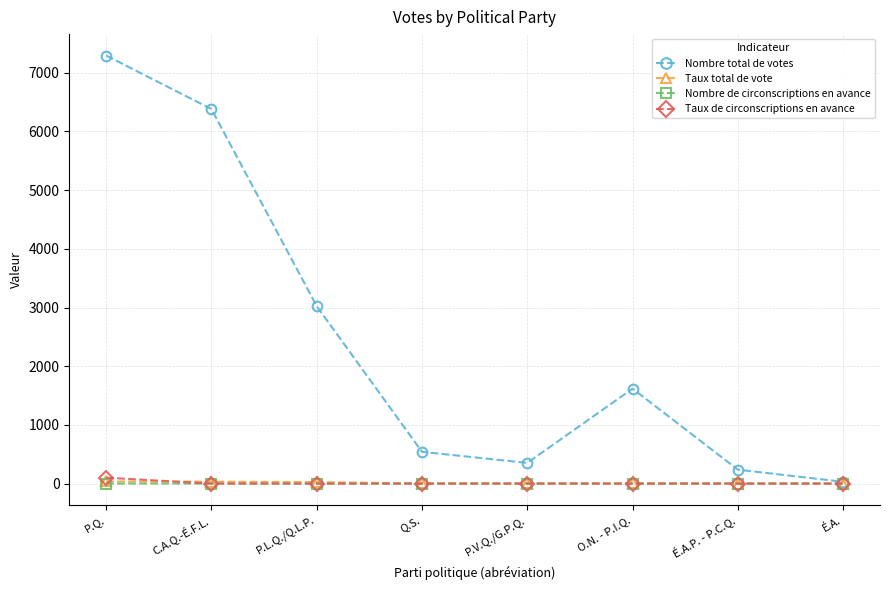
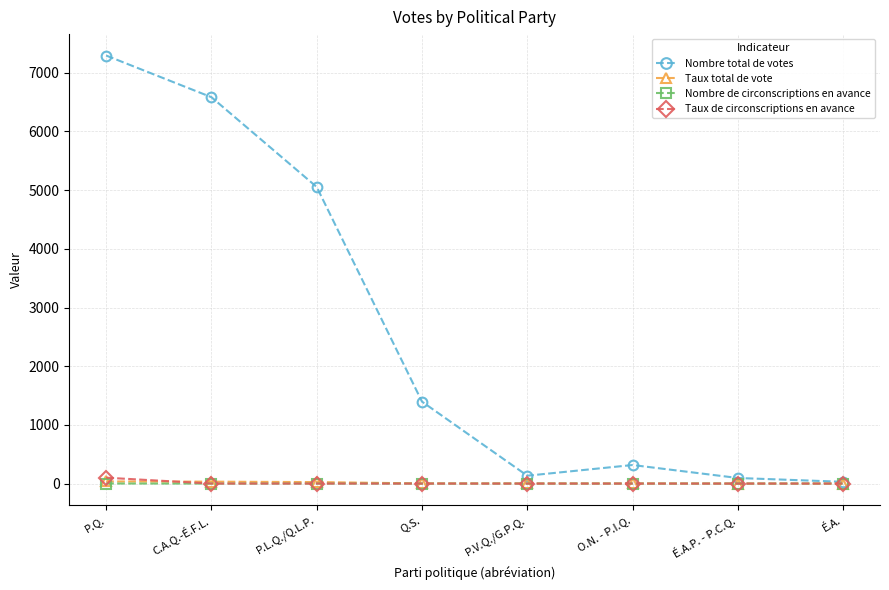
  {
    "Nombre total de votes": {
      "P.Q.": 7300,
-     "C.A.Q.-É.F.L.": 6400,
-     "P.L.Q./Q.L.P.": 3000,
-     "Q.S.": 500,
-     "P.V.Q./G.P.Q.": 400,
-     "O.N. - P.I.Q.": 1600,
-     "É.A.P. - P.C.Q.": 200
+     "C.A.Q.-É.F.L.": 6600,
+     "P.L.Q./Q.L.P.": 5100,
+     "Q.S.": 1400,
+     "P.V.Q./G.P.Q.": 100,
+     "O.N. - P.I.Q.": 300,
+     "É.A.P. - P.C.Q.": 100
    },
    "Taux de circonscriptions en avance": {
      "P.Q.": 100
    }
  }
